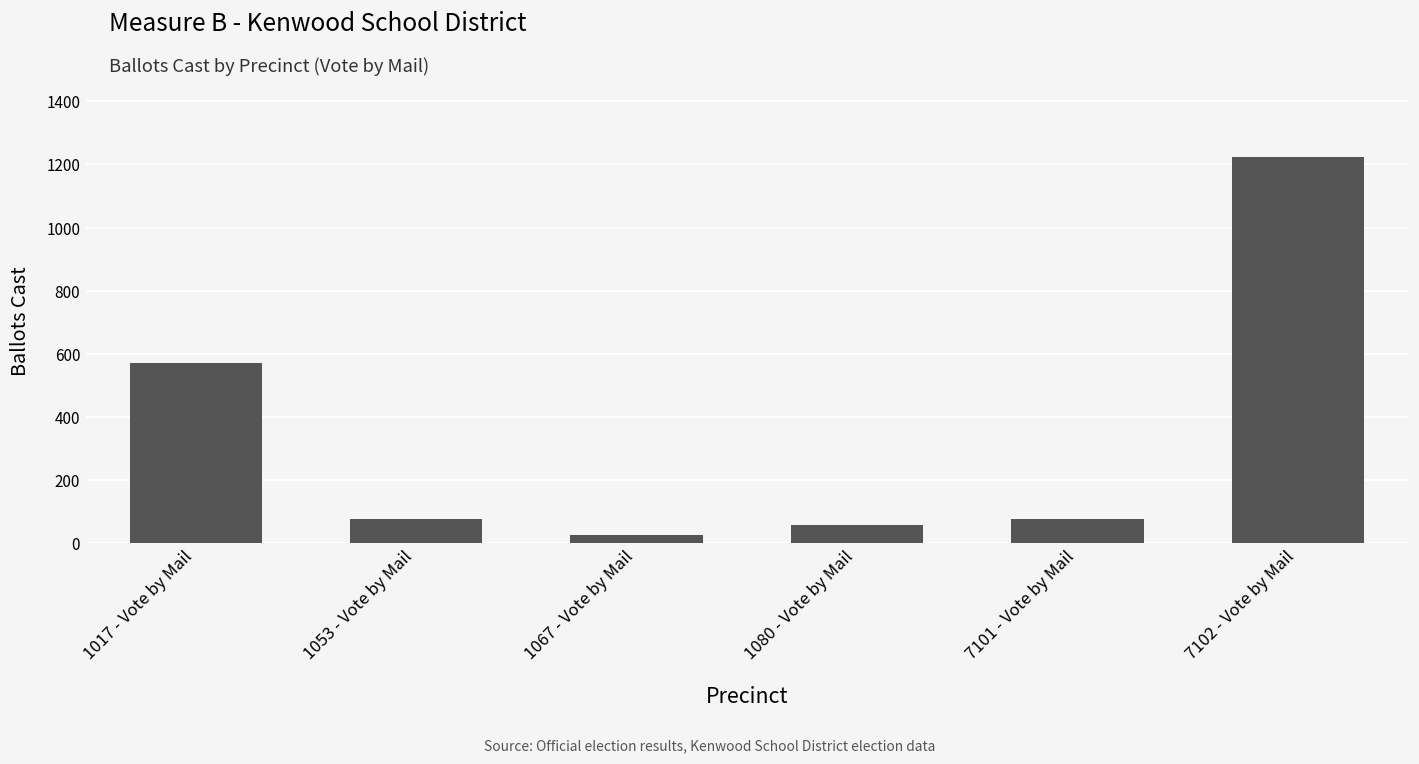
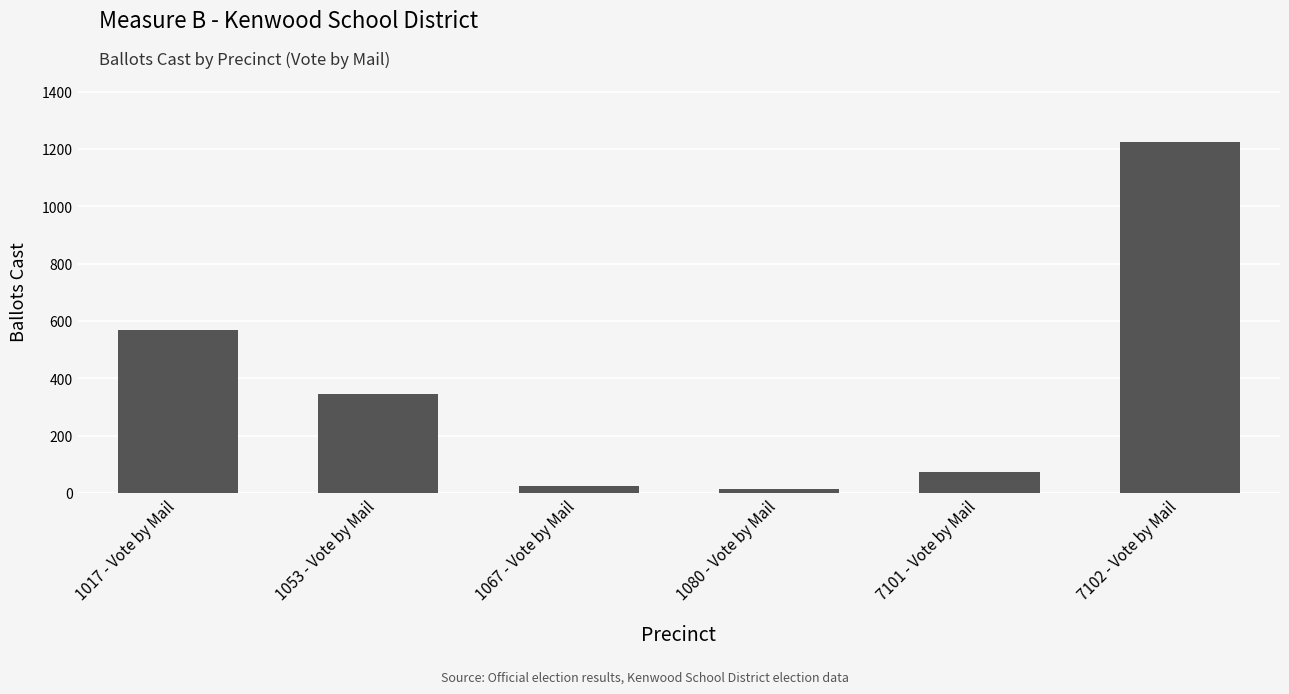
  {
    "1017 - Vote by Mail": 570,
-   "1053 - Vote by Mail": 80,
+   "1053 - Vote by Mail": 340,
    "1067 - Vote by Mail": 20,
-   "1080 - Vote by Mail": 60,
+   "1080 - Vote by Mail": 20,
    "7101 - Vote by Mail": 70,
    "7102 - Vote by Mail": 1230
  }
